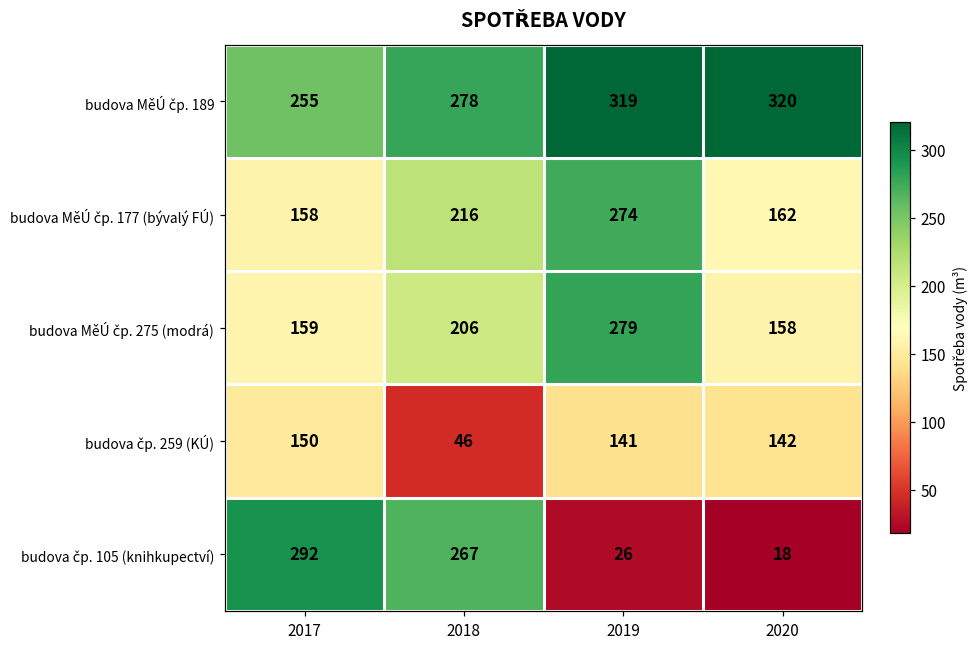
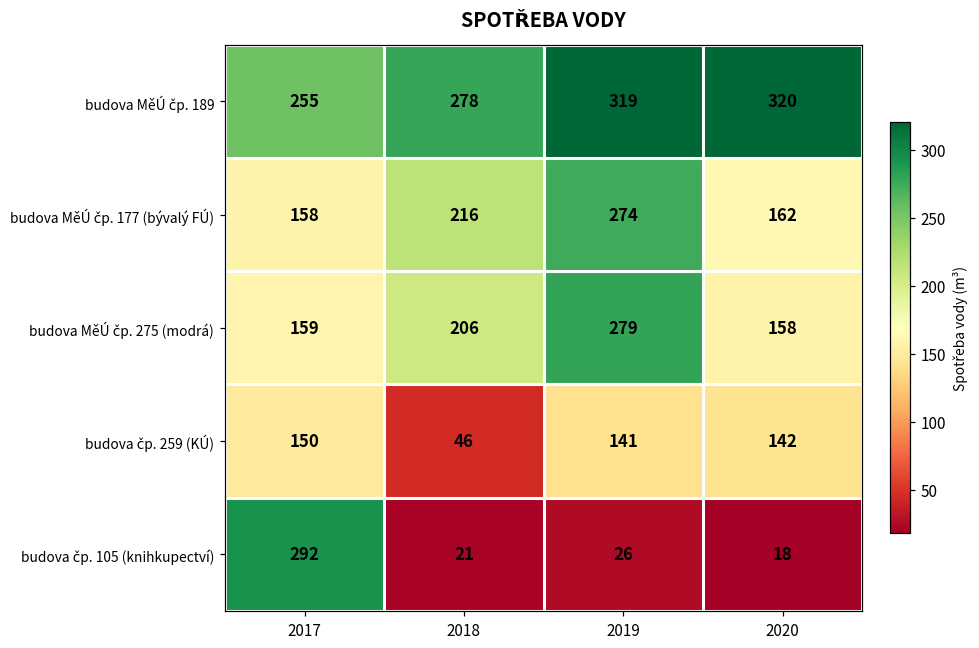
  {
    "budova MěÚ čp. 189": {
      "2017": 255,
      "2018": 278,
      "2019": 319,
      "2020": 320
    },
    "budova MěÚ čp. 177 (bývalý FÚ)": {
      "2017": 158,
      "2018": 216,
      "2019": 274,
      "2020": 162
    },
    "budova MěÚ čp. 275 (modrá)": {
      "2017": 159,
      "2018": 206,
      "2019": 279,
      "2020": 158
    },
    "budova čp. 259 (KÚ)": {
      "2017": 150,
      "2018": 46,
      "2019": 141,
      "2020": 142
    },
    "budova čp. 105 (knihkupectví)": {
      "2017": 292,
-     "2018": 267,
+     "2018": 21,
      "2019": 26,
      "2020": 18
    }
  }
